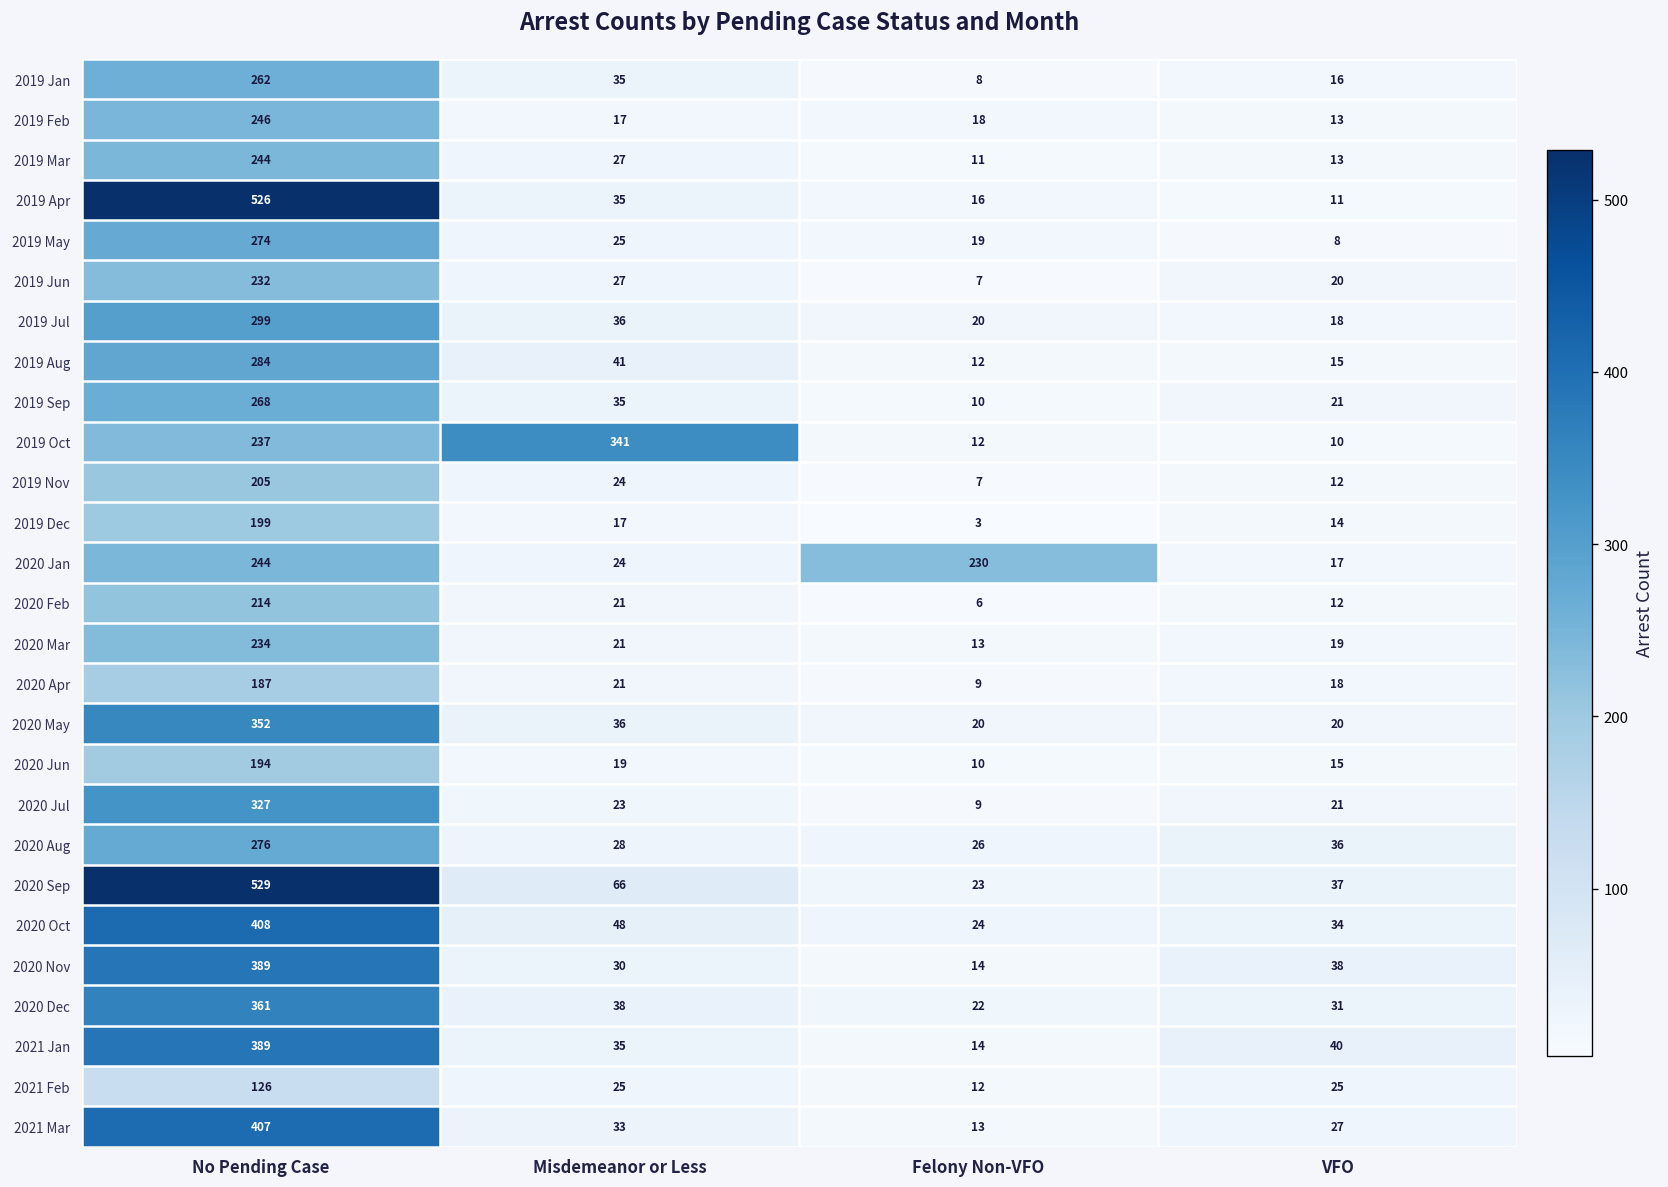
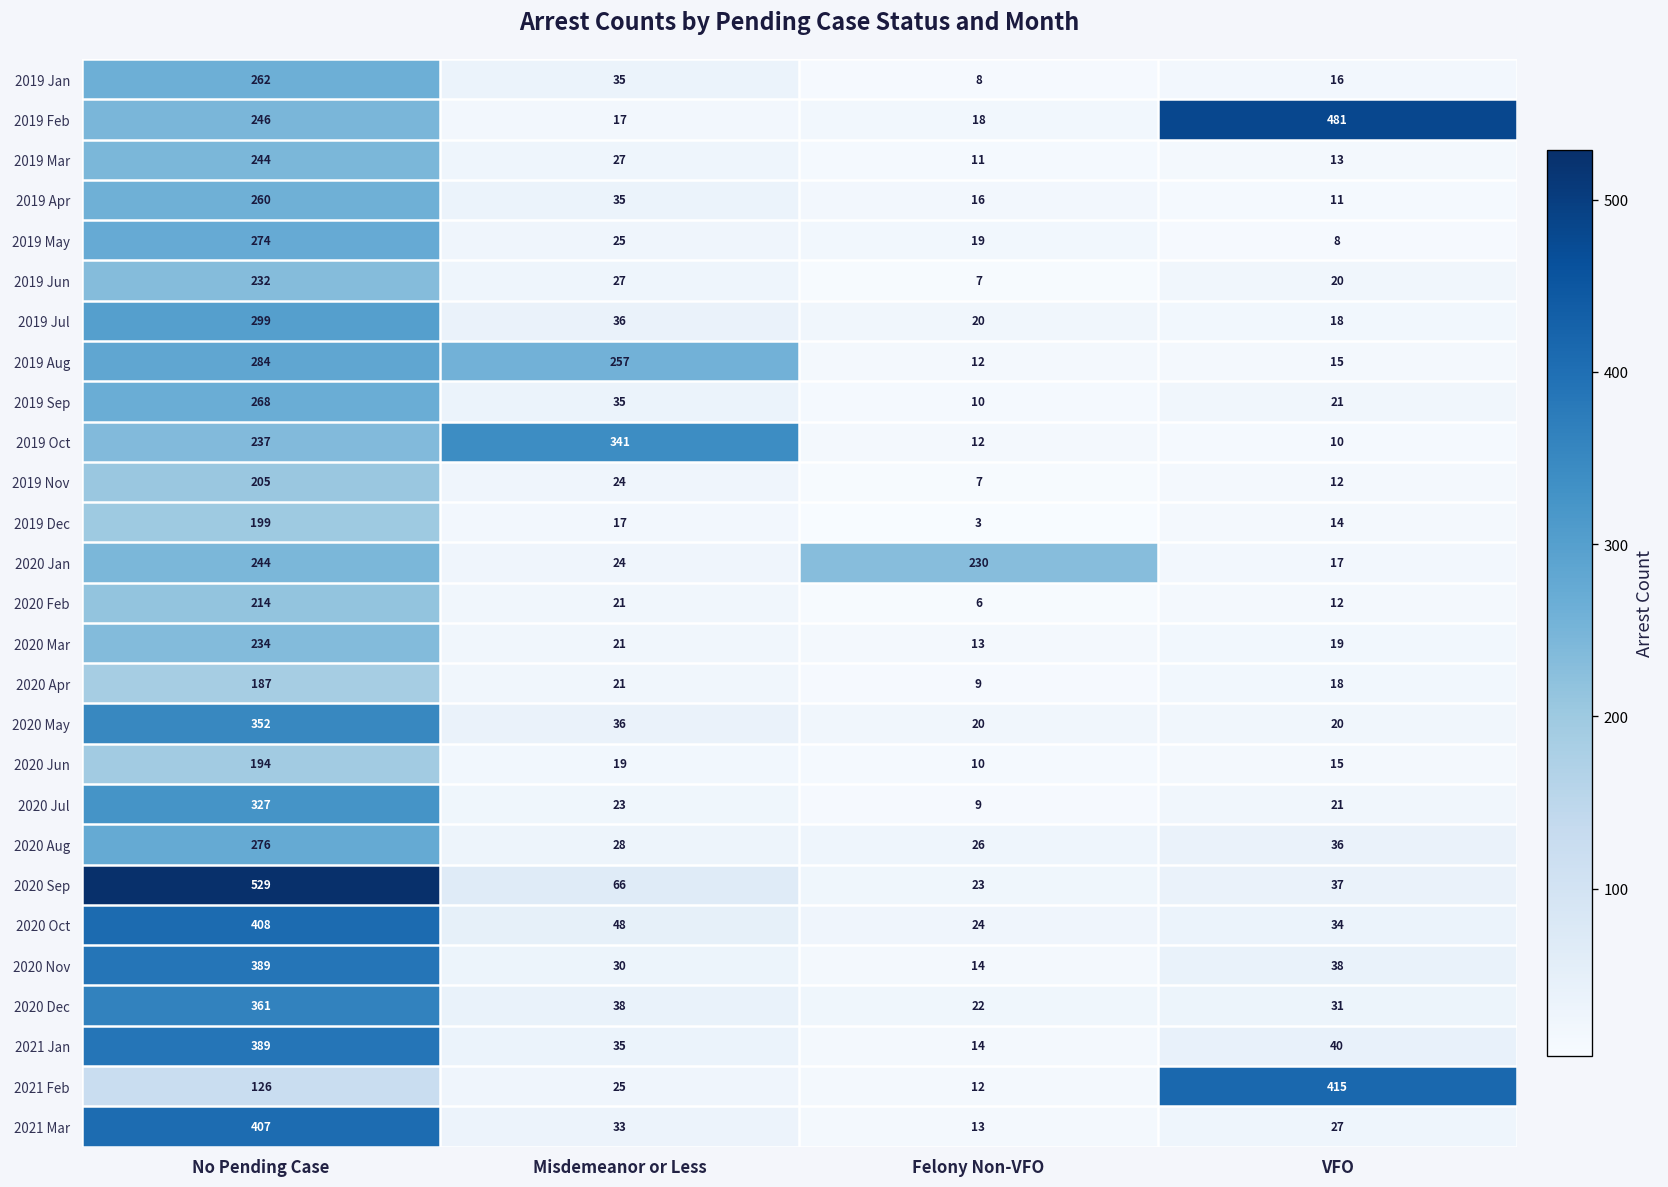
  {
    "2019 Jan": {
      "No Pending Case": 262,
      "Misdemeanor or Less": 35,
      "Felony Non-VFO": 8,
      "VFO": 16
    },
    "2019 Feb": {
      "No Pending Case": 246,
      "Misdemeanor or Less": 17,
      "Felony Non-VFO": 18,
-     "VFO": 13
+     "VFO": 481
    },
    "2019 Mar": {
      "No Pending Case": 244,
      "Misdemeanor or Less": 27,
      "Felony Non-VFO": 11,
      "VFO": 13
    },
    "2019 Apr": {
-     "No Pending Case": 526,
+     "No Pending Case": 260,
      "Misdemeanor or Less": 35,
      "Felony Non-VFO": 16,
      "VFO": 11
    },
    "2019 May": {
      "No Pending Case": 274,
      "Misdemeanor or Less": 25,
      "Felony Non-VFO": 19,
      "VFO": 8
    },
    "2019 Jun": {
      "No Pending Case": 232,
      "Misdemeanor or Less": 27,
      "Felony Non-VFO": 7,
      "VFO": 20
    },
    "2019 Jul": {
      "No Pending Case": 299,
      "Misdemeanor or Less": 36,
      "Felony Non-VFO": 20,
      "VFO": 18
    },
    "2019 Aug": {
      "No Pending Case": 284,
-     "Misdemeanor or Less": 41,
+     "Misdemeanor or Less": 257,
      "Felony Non-VFO": 12,
      "VFO": 15
    },
    "2019 Sep": {
      "No Pending Case": 268,
      "Misdemeanor or Less": 35,
      "Felony Non-VFO": 10,
      "VFO": 21
    },
    "2019 Oct": {
      "No Pending Case": 237,
      "Misdemeanor or Less": 341,
      "Felony Non-VFO": 12,
      "VFO": 10
    },
    "2019 Nov": {
      "No Pending Case": 205,
      "Misdemeanor or Less": 24,
      "Felony Non-VFO": 7,
      "VFO": 12
    },
    "2019 Dec": {
      "No Pending Case": 199,
      "Misdemeanor or Less": 17,
      "Felony Non-VFO": 3,
      "VFO": 14
    },
    "2020 Jan": {
      "No Pending Case": 244,
      "Misdemeanor or Less": 24,
      "Felony Non-VFO": 230,
      "VFO": 17
    },
    "2020 Feb": {
      "No Pending Case": 214,
      "Misdemeanor or Less": 21,
      "Felony Non-VFO": 6,
      "VFO": 12
    },
    "2020 Mar": {
      "No Pending Case": 234,
      "Misdemeanor or Less": 21,
      "Felony Non-VFO": 13,
      "VFO": 19
    },
    "2020 Apr": {
      "No Pending Case": 187,
      "Misdemeanor or Less": 21,
      "Felony Non-VFO": 9,
      "VFO": 18
    },
    "2020 May": {
      "No Pending Case": 352,
      "Misdemeanor or Less": 36,
      "Felony Non-VFO": 20,
      "VFO": 20
    },
    "2020 Jun": {
      "No Pending Case": 194,
      "Misdemeanor or Less": 19,
      "Felony Non-VFO": 10,
      "VFO": 15
    },
    "2020 Jul": {
      "No Pending Case": 327,
      "Misdemeanor or Less": 23,
      "Felony Non-VFO": 9,
      "VFO": 21
    },
    "2020 Aug": {
      "No Pending Case": 276,
      "Misdemeanor or Less": 28,
      "Felony Non-VFO": 26,
      "VFO": 36
    },
    "2020 Sep": {
      "No Pending Case": 529,
      "Misdemeanor or Less": 66,
      "Felony Non-VFO": 23,
      "VFO": 37
    },
    "2020 Oct": {
      "No Pending Case": 408,
      "Misdemeanor or Less": 48,
      "Felony Non-VFO": 24,
      "VFO": 34
    },
    "2020 Nov": {
      "No Pending Case": 389,
      "Misdemeanor or Less": 30,
      "Felony Non-VFO": 14,
      "VFO": 38
    },
    "2020 Dec": {
      "No Pending Case": 361,
      "Misdemeanor or Less": 38,
      "Felony Non-VFO": 22,
      "VFO": 31
    },
    "2021 Jan": {
      "No Pending Case": 389,
      "Misdemeanor or Less": 35,
      "Felony Non-VFO": 14,
      "VFO": 40
    },
    "2021 Feb": {
      "No Pending Case": 126,
      "Misdemeanor or Less": 25,
      "Felony Non-VFO": 12,
-     "VFO": 25
+     "VFO": 415
    },
    "2021 Mar": {
      "No Pending Case": 407,
      "Misdemeanor or Less": 33,
      "Felony Non-VFO": 13,
      "VFO": 27
    }
  }
